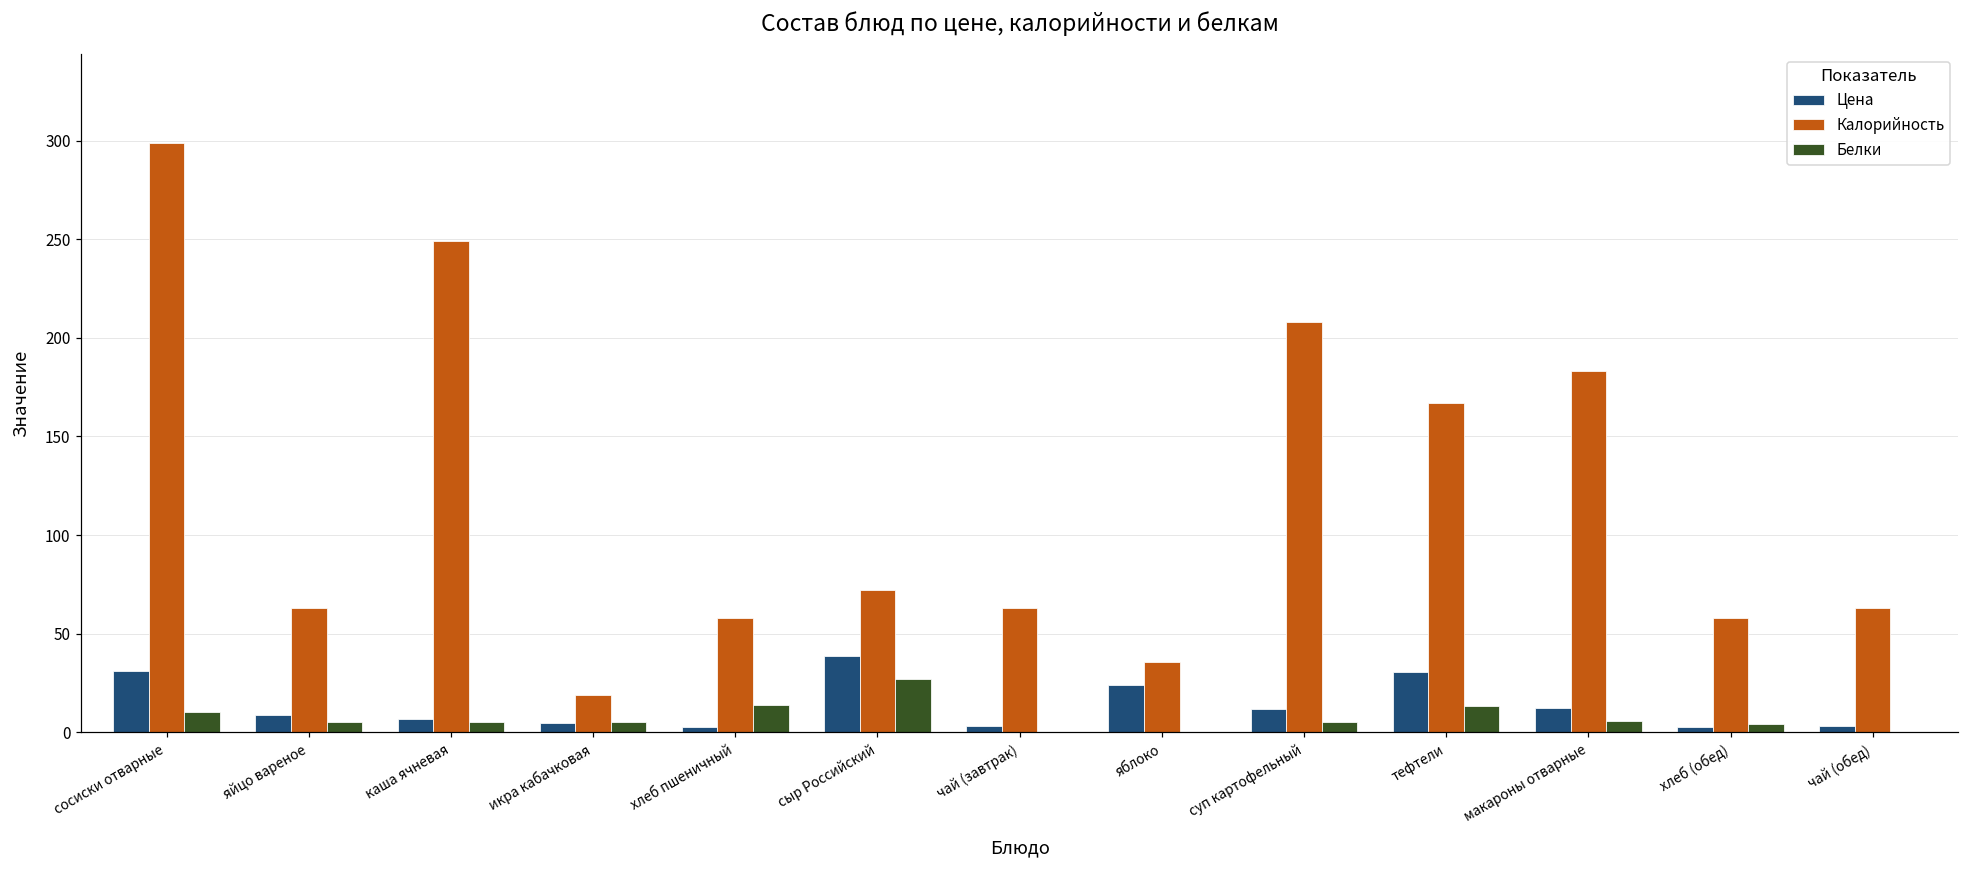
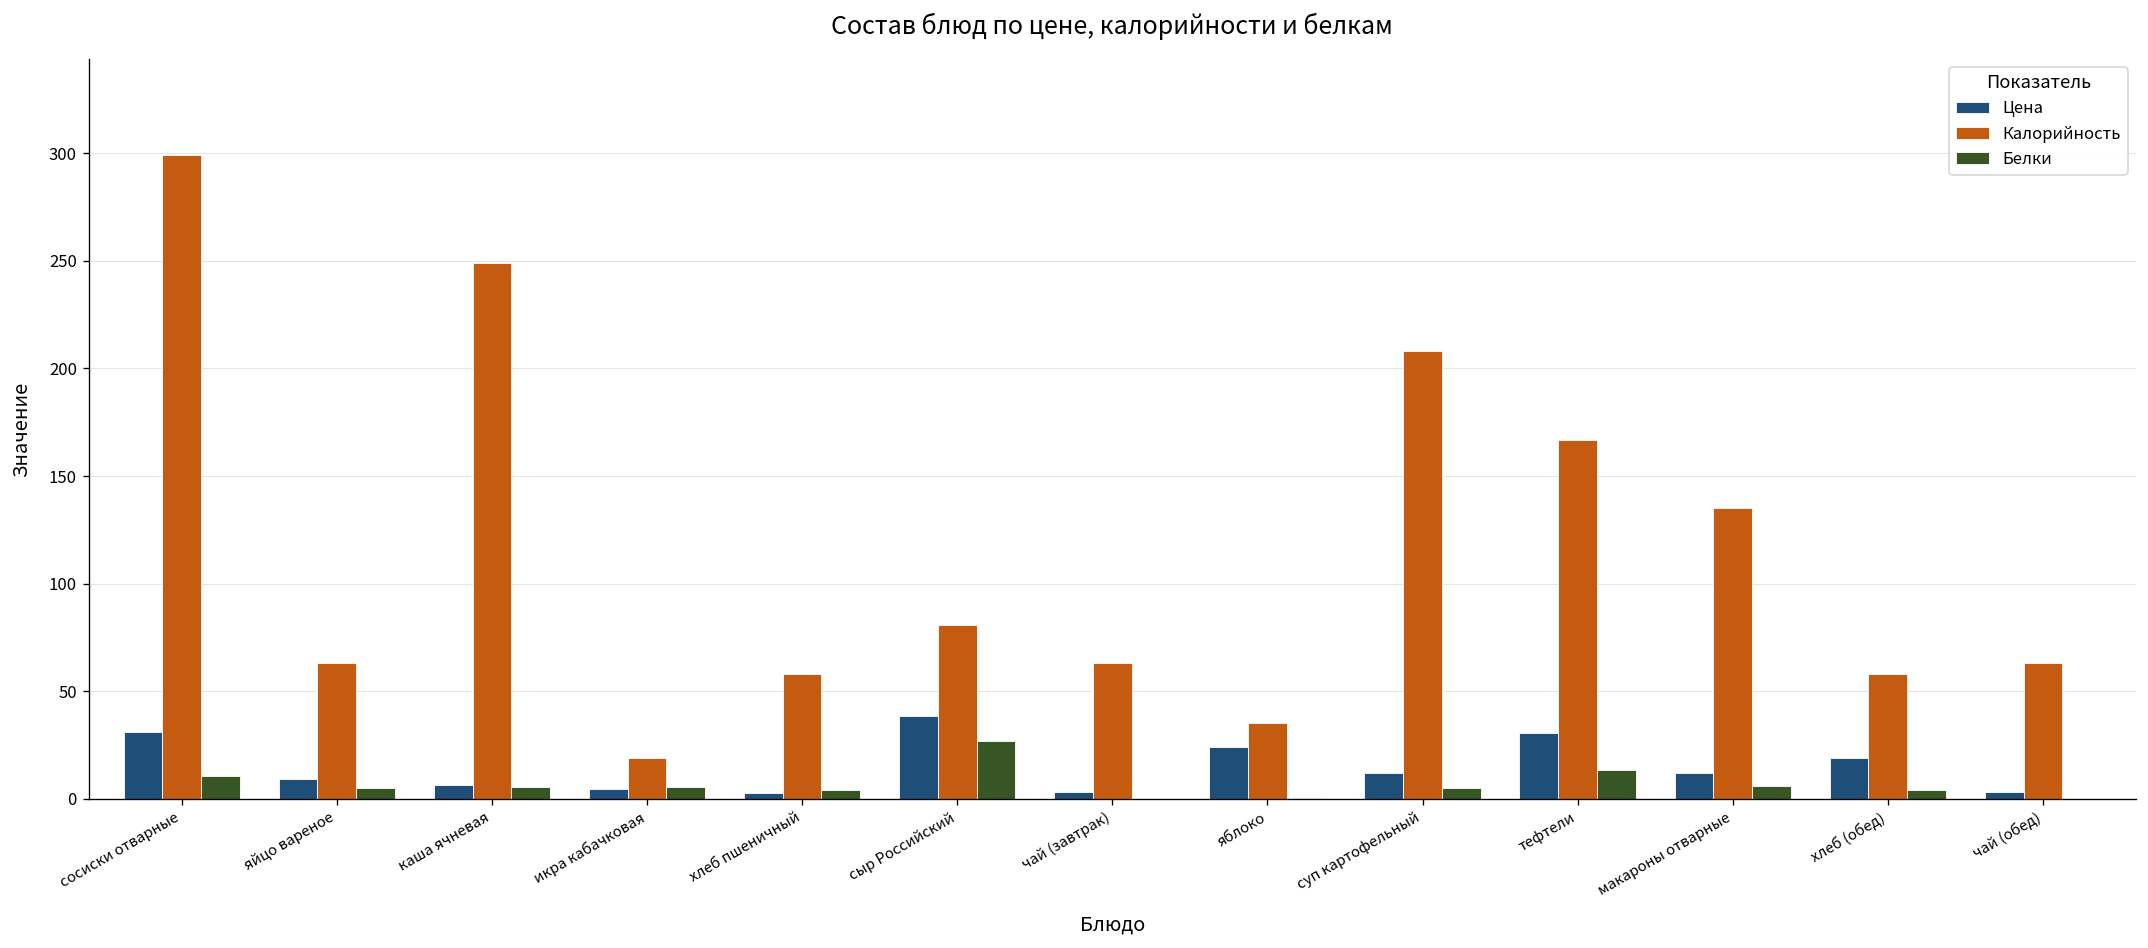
  {
    "Цена": {
      "сосиски отварные": 31,
      "яйцо вареное": 9,
      "каша ячневая": 7,
      "икра кабачковая": 5,
      "хлеб пшеничный": 3,
      "сыр Российский": 39,
      "чай (завтрак)": 3,
      "яблоко": 24,
      "суп картофельный": 12,
      "тефтели": 31,
      "макароны отварные": 12,
-     "хлеб (обед)": 3,
+     "хлеб (обед)": 19,
      "чай (обед)": 3
    },
    "Калорийность": {
      "сосиски отварные": 299,
      "яйцо вареное": 63,
      "каша ячневая": 249,
      "икра кабачковая": 19,
      "хлеб пшеничный": 58,
-     "сыр Российский": 72,
+     "сыр Российский": 81,
      "чай (завтрак)": 63,
      "яблоко": 35,
      "суп картофельный": 208,
      "тефтели": 167,
-     "макароны отварные": 183,
+     "макароны отварные": 135,
      "хлеб (обед)": 58,
      "чай (обед)": 63
    },
    "Белки": {
      "сосиски отварные": 10,
      "яйцо вареное": 5,
      "каша ячневая": 5,
      "икра кабачковая": 5,
-     "хлеб пшеничный": 14,
+     "хлеб пшеничный": 4,
      "сыр Российский": 27,
      "суп картофельный": 5,
      "тефтели": 13,
      "макароны отварные": 6,
      "хлеб (обед)": 4
    }
  }
